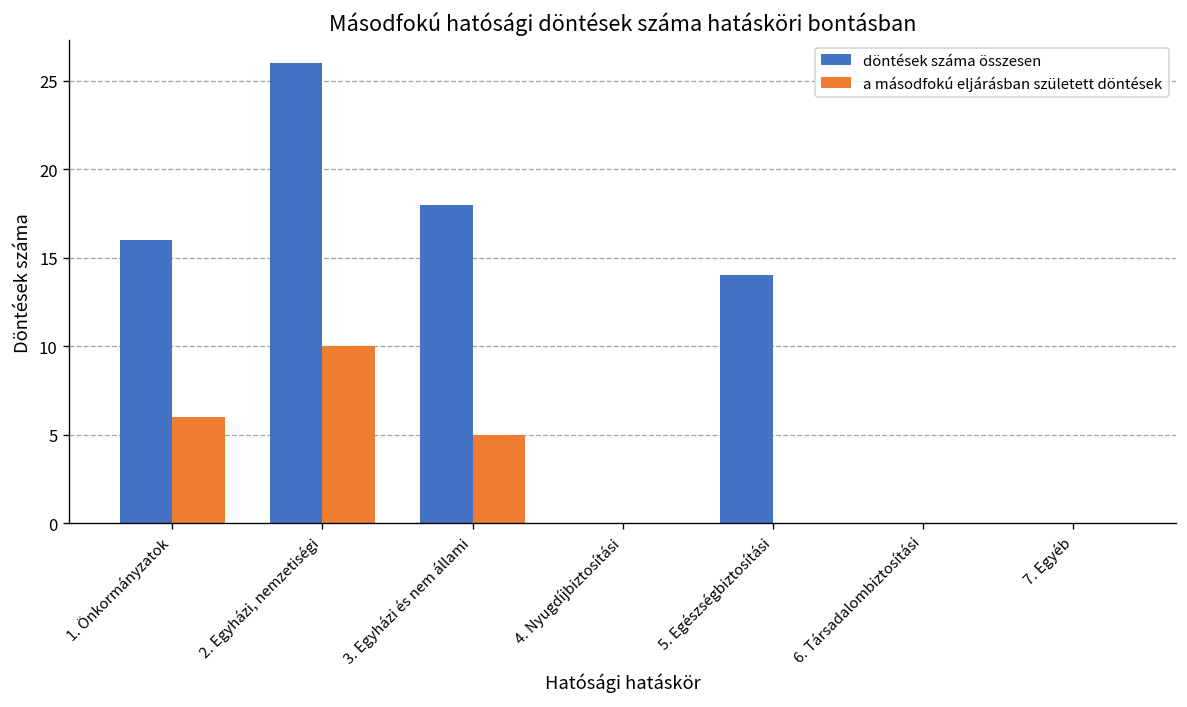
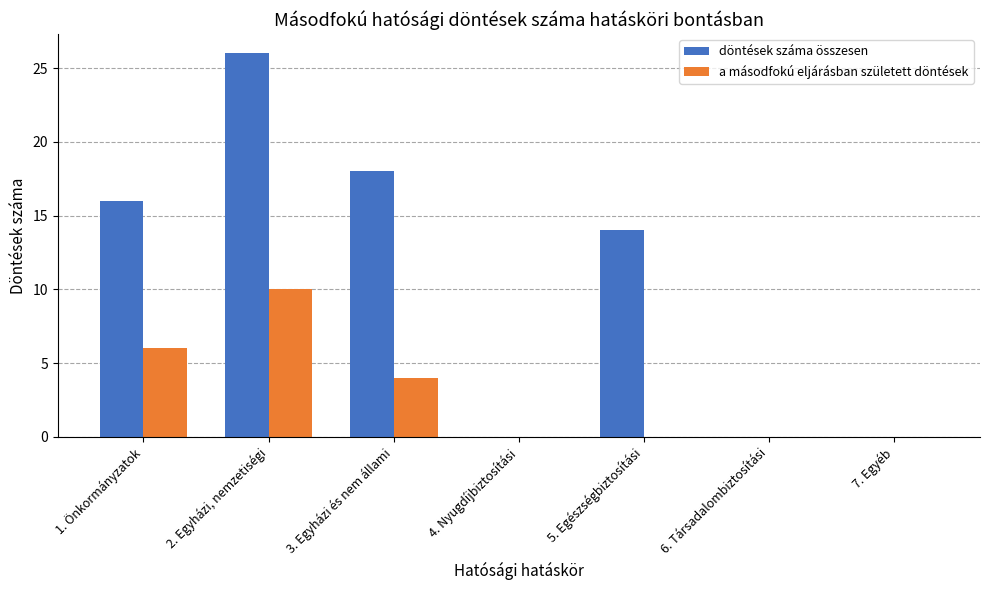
  {
    "döntések száma összesen": {
      "1. Önkormányzatok": 16,
      "2. Egyházi, nemzetiségi": 26,
      "3. Egyházi és nem állami": 18,
      "4. Nyugdíjbiztosítási": 0,
      "5. Egészségbiztosítási": 14,
      "6. Társadalombiztosítási": 0,
      "7. Egyéb": 0
    },
    "a másodfokú eljárásban született döntések": {
      "1. Önkormányzatok": 6,
      "2. Egyházi, nemzetiségi": 10,
-     "3. Egyházi és nem állami": 5,
+     "3. Egyházi és nem állami": 4,
      "4. Nyugdíjbiztosítási": 0,
      "5. Egészségbiztosítási": 0,
      "6. Társadalombiztosítási": 0,
      "7. Egyéb": 0
    }
  }
